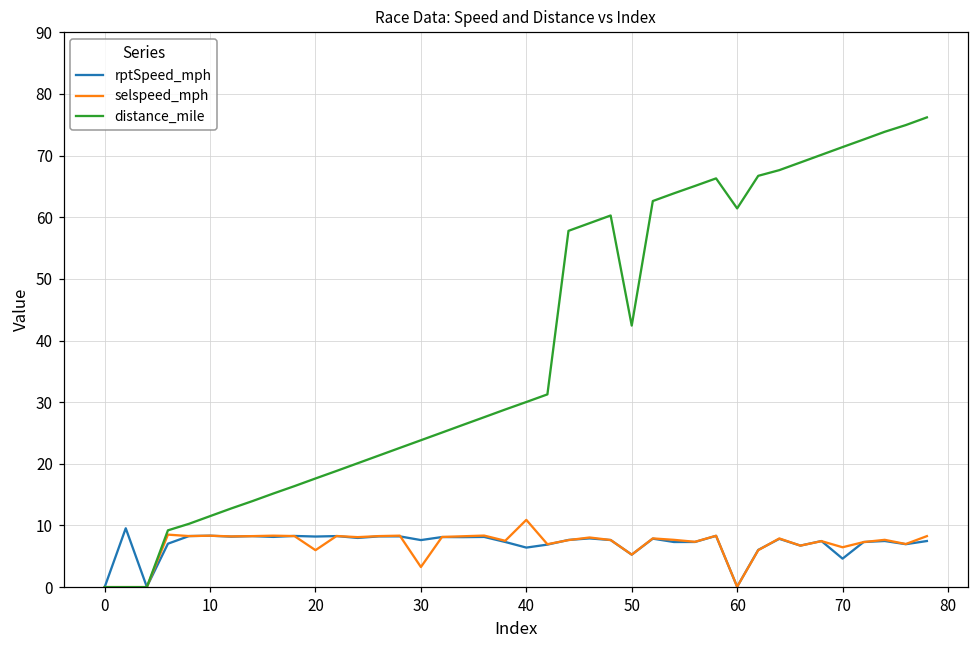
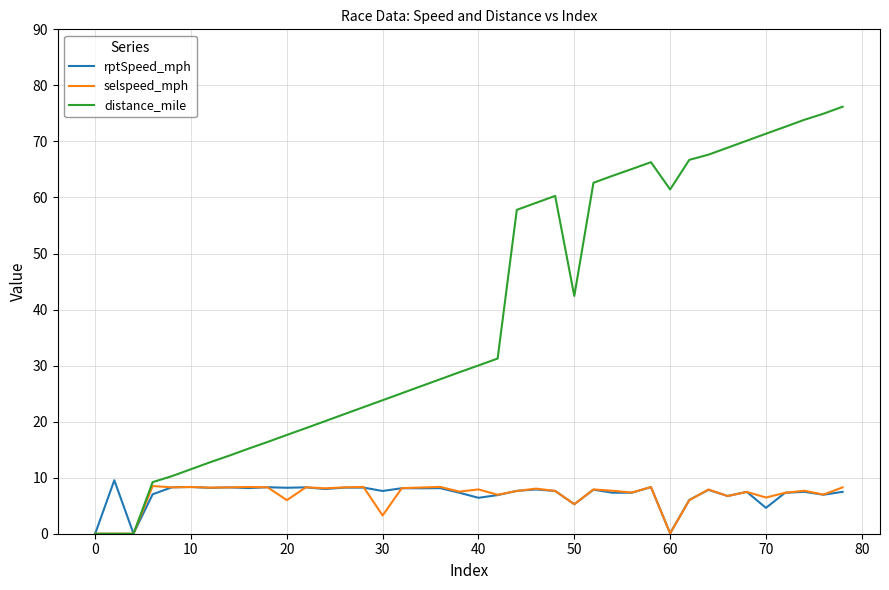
  {
    "rptSpeed_mph": {
      "20": 8,
      "30": 8,
      "40": 6,
      "70": 5
    },
    "selspeed_mph": {
      "20": 6,
      "30": 3,
-     "40": 11,
+     "40": 8,
      "70": 6
    },
    "distance_mile": {
      "10": 12,
      "20": 18,
      "30": 24,
      "40": 30,
      "50": 42,
      "60": 61,
      "70": 71
    }
  }
